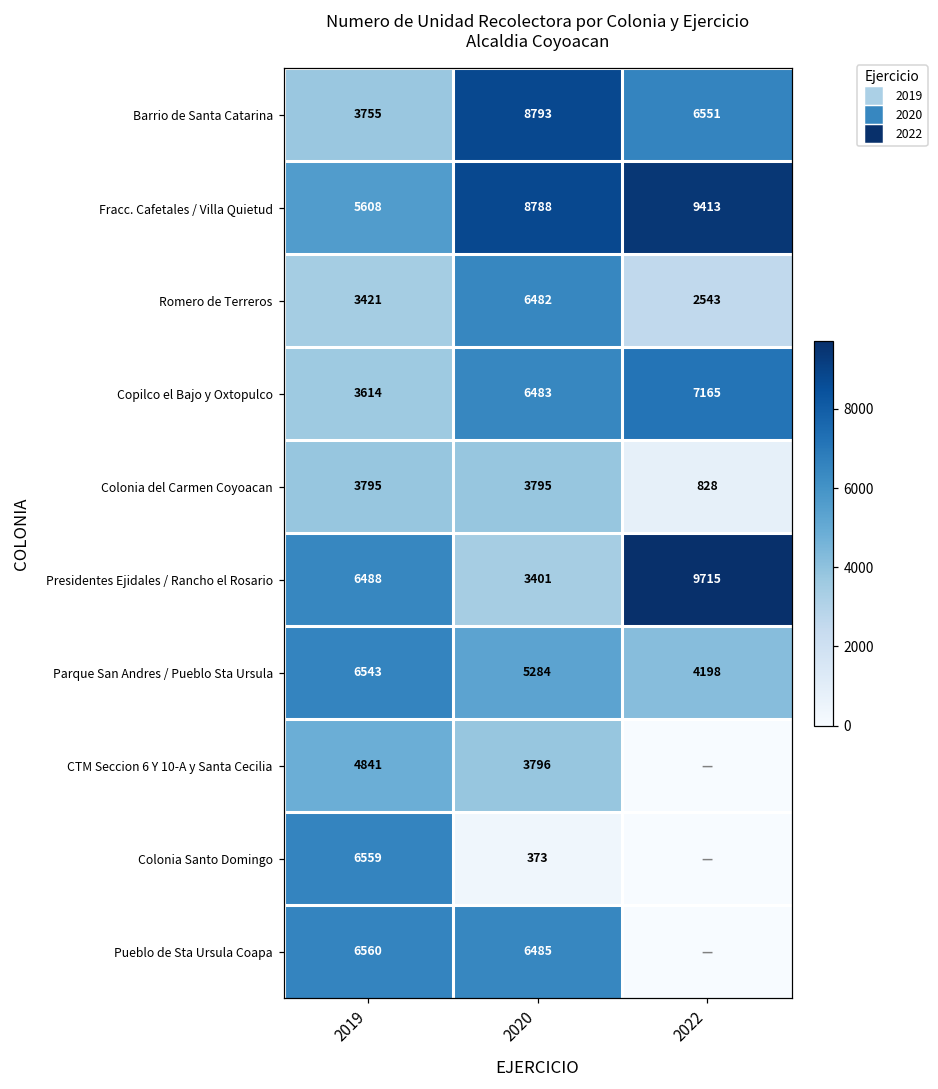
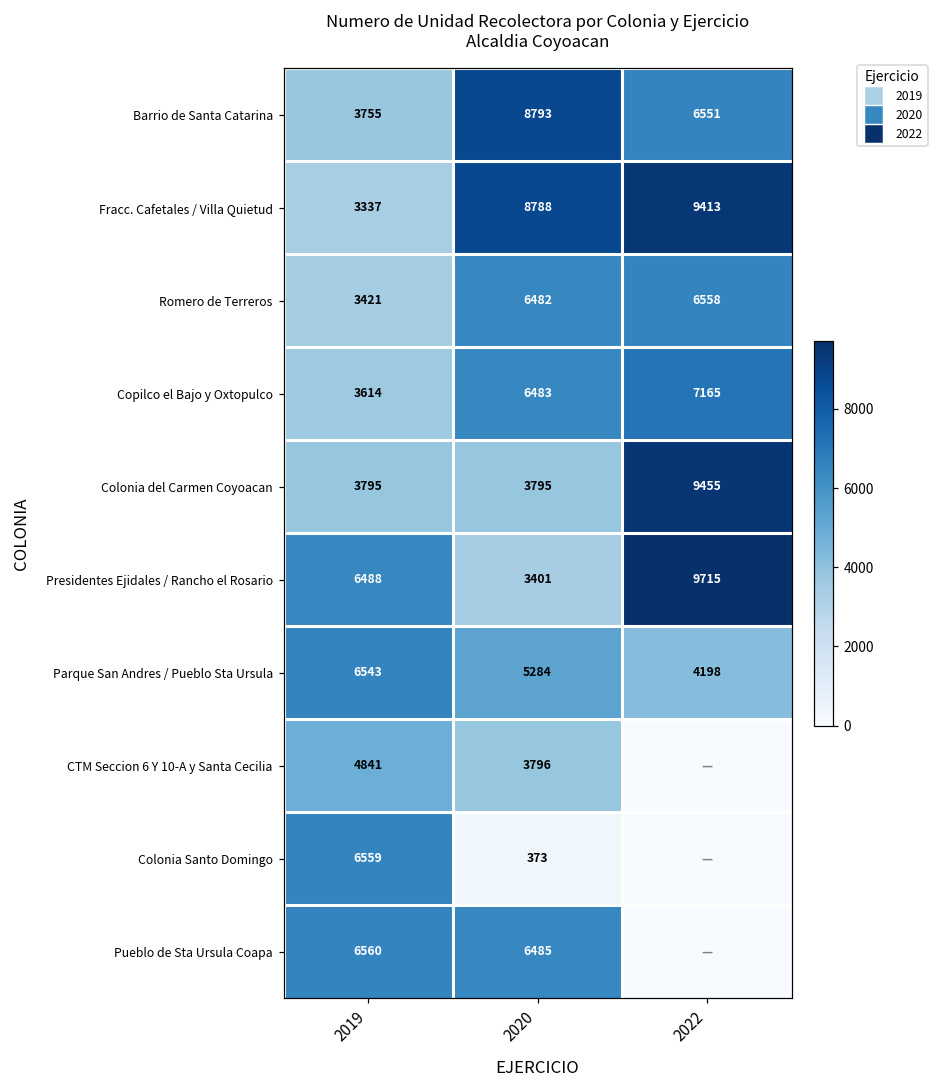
  {
    "Barrio de Santa Catarina": {
      "2019": 3755,
      "2020": 8793,
      "2022": 6551
    },
    "Fracc. Cafetales / Villa Quietud": {
-     "2019": 5608,
+     "2019": 3337,
      "2020": 8788,
      "2022": 9413
    },
    "Romero de Terreros": {
      "2019": 3421,
      "2020": 6482,
-     "2022": 2543
+     "2022": 6558
    },
    "Copilco el Bajo y Oxtopulco": {
      "2019": 3614,
      "2020": 6483,
      "2022": 7165
    },
    "Colonia del Carmen Coyoacan": {
      "2019": 3795,
      "2020": 3795,
-     "2022": 828
+     "2022": 9455
    },
    "Presidentes Ejidales / Rancho el Rosario": {
      "2019": 6488,
      "2020": 3401,
      "2022": 9715
    },
    "Parque San Andres / Pueblo Sta Ursula": {
      "2019": 6543,
      "2020": 5284,
      "2022": 4198
    },
    "CTM Seccion 6 Y 10-A y Santa Cecilia": {
      "2019": 4841,
      "2020": 3796
    },
    "Colonia Santo Domingo": {
      "2019": 6559,
      "2020": 373
    },
    "Pueblo de Sta Ursula Coapa": {
      "2019": 6560,
      "2020": 6485
    }
  }
